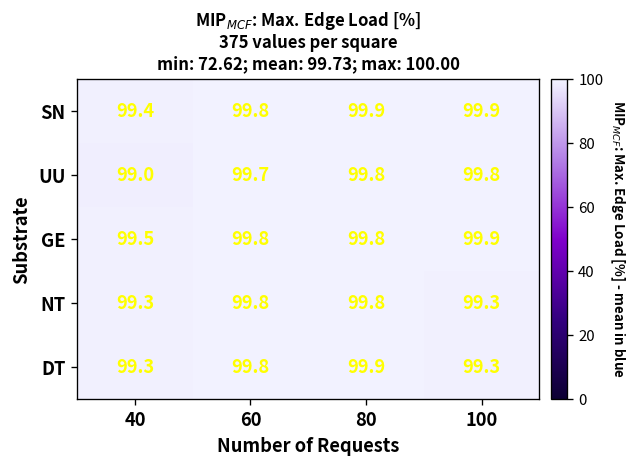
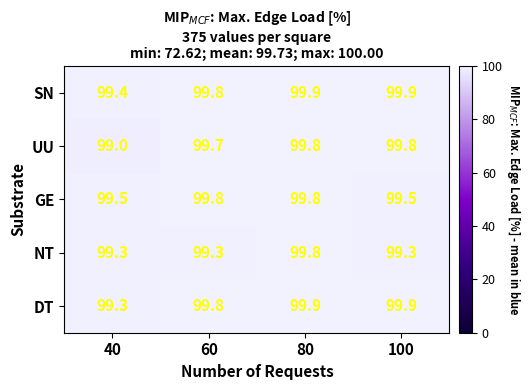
  {
    "SN": {
      "40": 99.4,
      "60": 99.8,
      "80": 99.9,
      "100": 99.9
    },
    "UU": {
      "40": 99.0,
      "60": 99.7,
      "80": 99.8,
      "100": 99.8
    },
    "GE": {
      "40": 99.5,
      "60": 99.8,
      "80": 99.8,
-     "100": 99.9
+     "100": 99.5
    },
    "NT": {
      "40": 99.3,
-     "60": 99.8,
+     "60": 99.3,
      "80": 99.8,
      "100": 99.3
    },
    "DT": {
      "40": 99.3,
      "60": 99.8,
      "80": 99.9,
-     "100": 99.3
+     "100": 99.9
    }
  }
